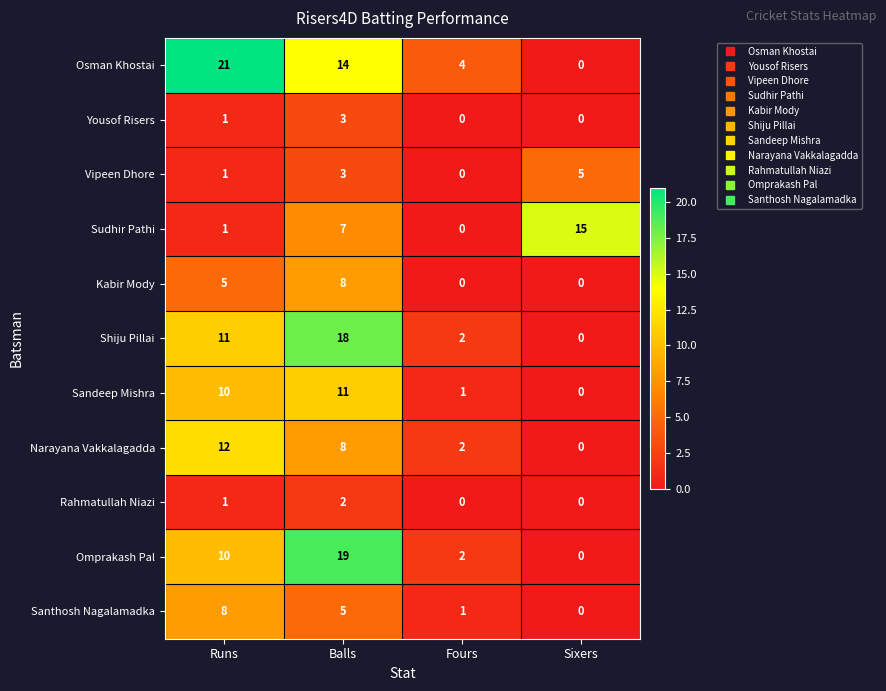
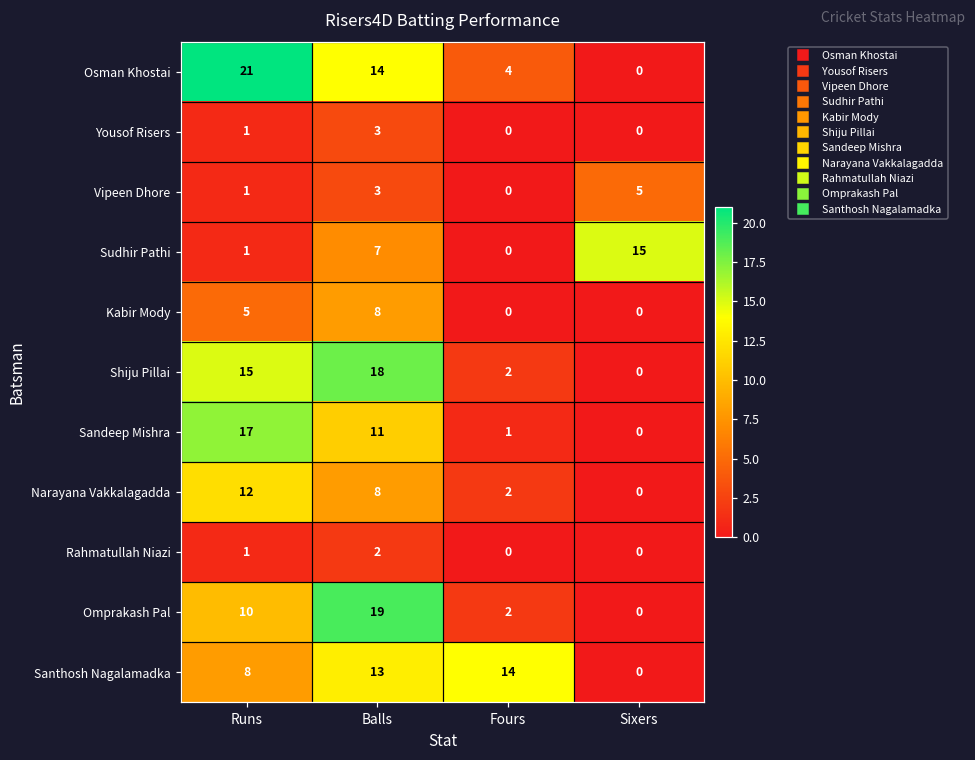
  {
    "Osman Khostai": {
      "Runs": 21,
      "Balls": 14,
      "Fours": 4,
      "Sixers": 0
    },
    "Yousof Risers": {
      "Runs": 1,
      "Balls": 3,
      "Fours": 0,
      "Sixers": 0
    },
    "Vipeen Dhore": {
      "Runs": 1,
      "Balls": 3,
      "Fours": 0,
      "Sixers": 5
    },
    "Sudhir Pathi": {
      "Runs": 1,
      "Balls": 7,
      "Fours": 0,
      "Sixers": 15
    },
    "Kabir Mody": {
      "Runs": 5,
      "Balls": 8,
      "Fours": 0,
      "Sixers": 0
    },
    "Shiju Pillai": {
-     "Runs": 11,
+     "Runs": 15,
      "Balls": 18,
      "Fours": 2,
      "Sixers": 0
    },
    "Sandeep Mishra": {
-     "Runs": 10,
+     "Runs": 17,
      "Balls": 11,
      "Fours": 1,
      "Sixers": 0
    },
    "Narayana Vakkalagadda": {
      "Runs": 12,
      "Balls": 8,
      "Fours": 2,
      "Sixers": 0
    },
    "Rahmatullah Niazi": {
      "Runs": 1,
      "Balls": 2,
      "Fours": 0,
      "Sixers": 0
    },
    "Omprakash Pal": {
      "Runs": 10,
      "Balls": 19,
      "Fours": 2,
      "Sixers": 0
    },
    "Santhosh Nagalamadka": {
      "Runs": 8,
-     "Balls": 5,
-     "Fours": 1,
+     "Balls": 13,
+     "Fours": 14,
      "Sixers": 0
    }
  }
